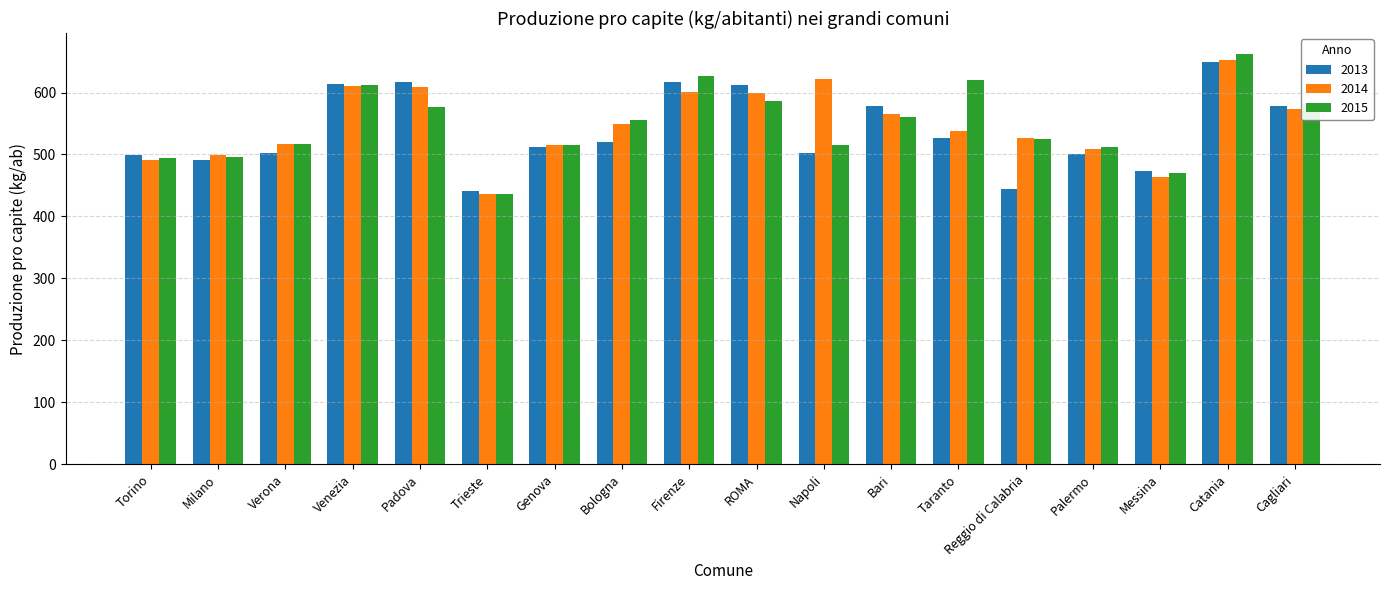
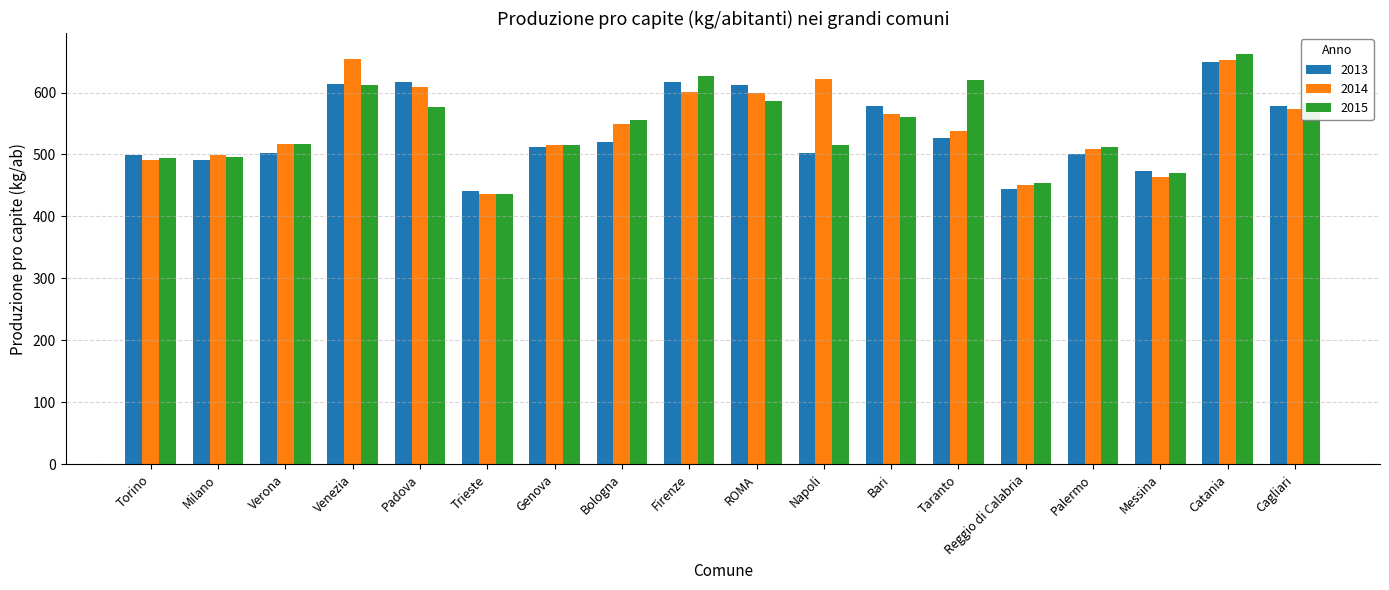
  {
    "2013": {
      "Torino": 500,
      "Milano": 490,
      "Verona": 500,
      "Venezia": 610,
      "Padova": 620,
      "Trieste": 440,
      "Genova": 510,
      "Bologna": 520,
      "Firenze": 620,
      "ROMA": 610,
      "Napoli": 500,
      "Bari": 580,
      "Taranto": 530,
      "Reggio di Calabria": 440,
      "Palermo": 500,
      "Messina": 470,
      "Catania": 650,
      "Cagliari": 580
    },
    "2014": {
      "Torino": 490,
      "Milano": 500,
      "Verona": 520,
-     "Venezia": 610,
+     "Venezia": 650,
      "Padova": 610,
      "Trieste": 440,
      "Genova": 520,
      "Bologna": 550,
      "Firenze": 600,
      "ROMA": 600,
      "Napoli": 620,
      "Bari": 560,
      "Taranto": 540,
-     "Reggio di Calabria": 530,
+     "Reggio di Calabria": 450,
      "Palermo": 510,
      "Messina": 460,
      "Catania": 650,
      "Cagliari": 570
    },
    "2015": {
      "Torino": 490,
      "Milano": 500,
      "Verona": 520,
      "Venezia": 610,
      "Padova": 580,
      "Trieste": 440,
      "Genova": 510,
      "Bologna": 560,
      "Firenze": 630,
      "ROMA": 590,
      "Napoli": 520,
      "Bari": 560,
      "Taranto": 620,
-     "Reggio di Calabria": 530,
+     "Reggio di Calabria": 450,
      "Palermo": 510,
      "Messina": 470,
      "Catania": 660
    }
  }
